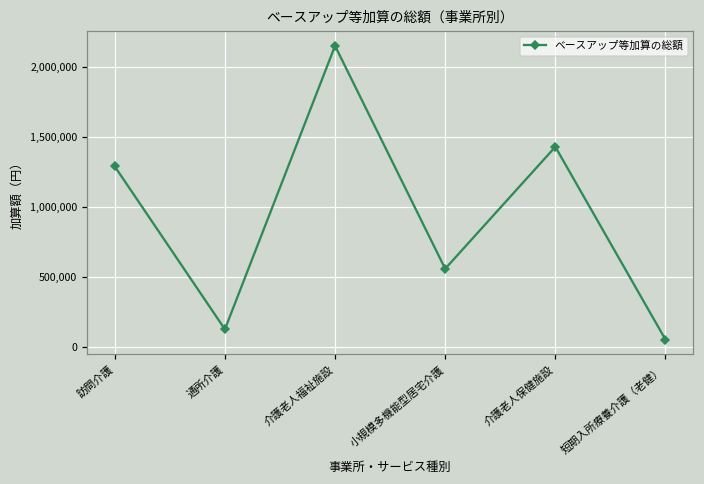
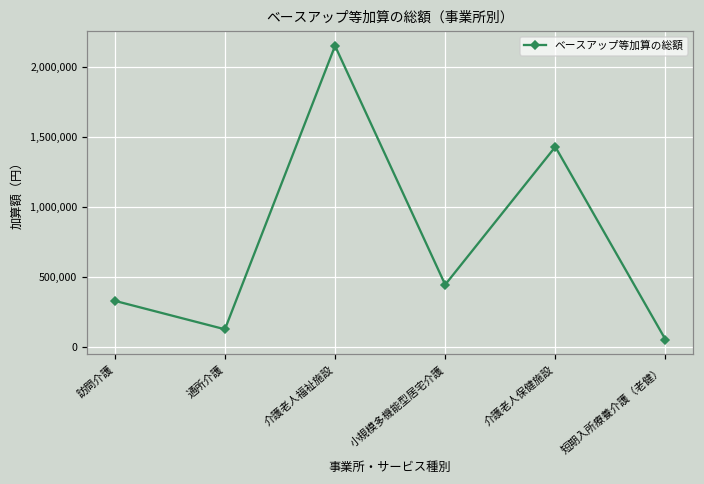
  {
-   "訪問介護": "1,290,000",
+   "訪問介護": "330,000",
    "通所介護": "120,000",
    "介護老人福祉施設": "2,150,000",
-   "小規模多機能型居宅介護": "560,000",
+   "小規模多機能型居宅介護": "440,000",
    "介護老人保健施設": "1,430,000",
    "短期入所療養介護（老健）": "50,000"
  }
